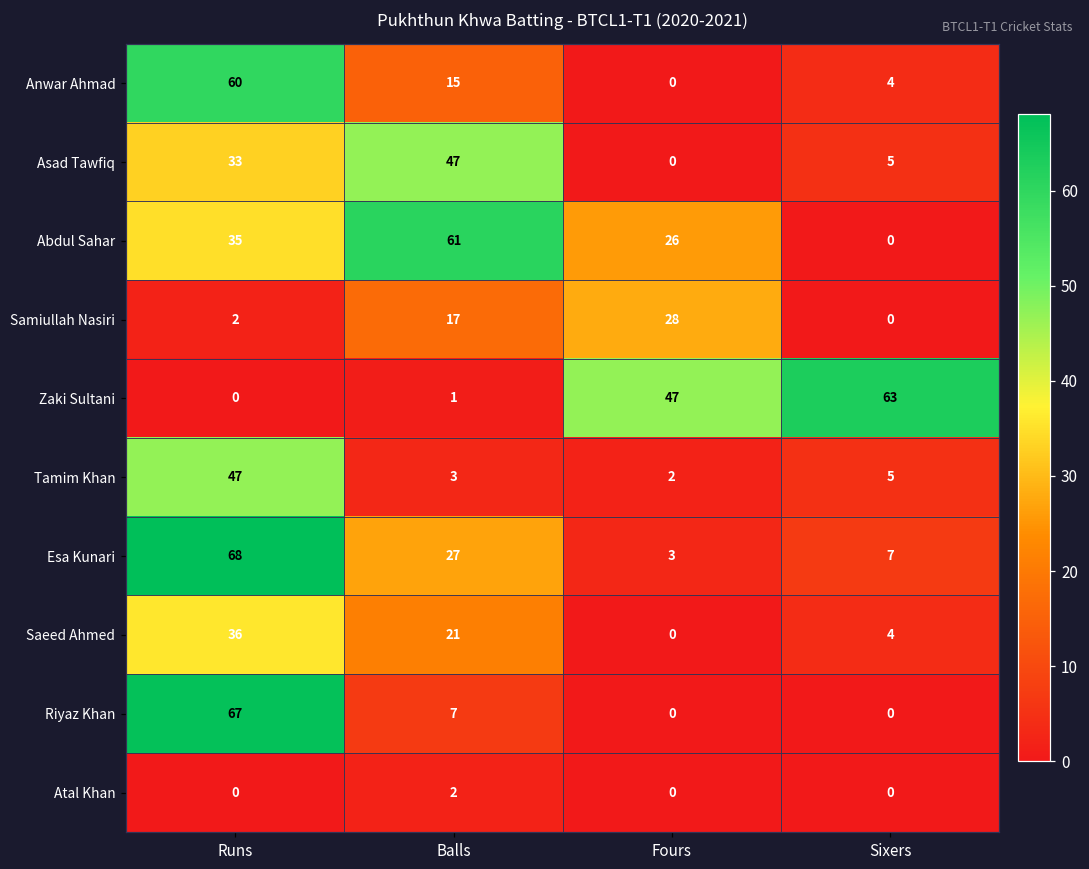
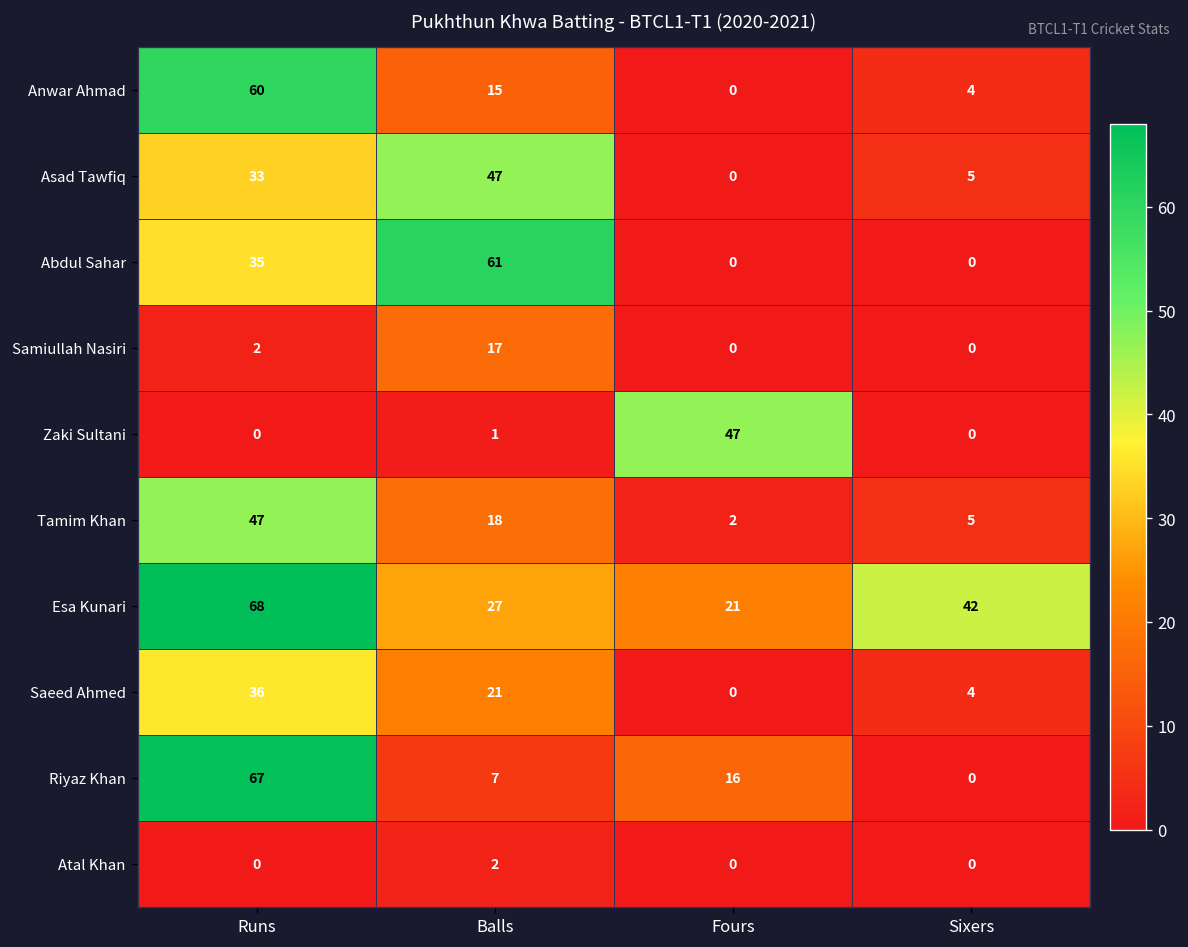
  {
    "Anwar Ahmad": {
      "Runs": 60,
      "Balls": 15,
      "Fours": 0,
      "Sixers": 4
    },
    "Asad Tawfiq": {
      "Runs": 33,
      "Balls": 47,
      "Fours": 0,
      "Sixers": 5
    },
    "Abdul Sahar": {
      "Runs": 35,
      "Balls": 61,
-     "Fours": 26,
+     "Fours": 0,
      "Sixers": 0
    },
    "Samiullah Nasiri": {
      "Runs": 2,
      "Balls": 17,
-     "Fours": 28,
+     "Fours": 0,
      "Sixers": 0
    },
    "Zaki Sultani": {
      "Runs": 0,
      "Balls": 1,
      "Fours": 47,
-     "Sixers": 63
+     "Sixers": 0
    },
    "Tamim Khan": {
      "Runs": 47,
-     "Balls": 3,
+     "Balls": 18,
      "Fours": 2,
      "Sixers": 5
    },
    "Esa Kunari": {
      "Runs": 68,
      "Balls": 27,
-     "Fours": 3,
-     "Sixers": 7
+     "Fours": 21,
+     "Sixers": 42
    },
    "Saeed Ahmed": {
      "Runs": 36,
      "Balls": 21,
      "Fours": 0,
      "Sixers": 4
    },
    "Riyaz Khan": {
      "Runs": 67,
      "Balls": 7,
-     "Fours": 0,
+     "Fours": 16,
      "Sixers": 0
    },
    "Atal Khan": {
      "Runs": 0,
      "Balls": 2,
      "Fours": 0,
      "Sixers": 0
    }
  }
